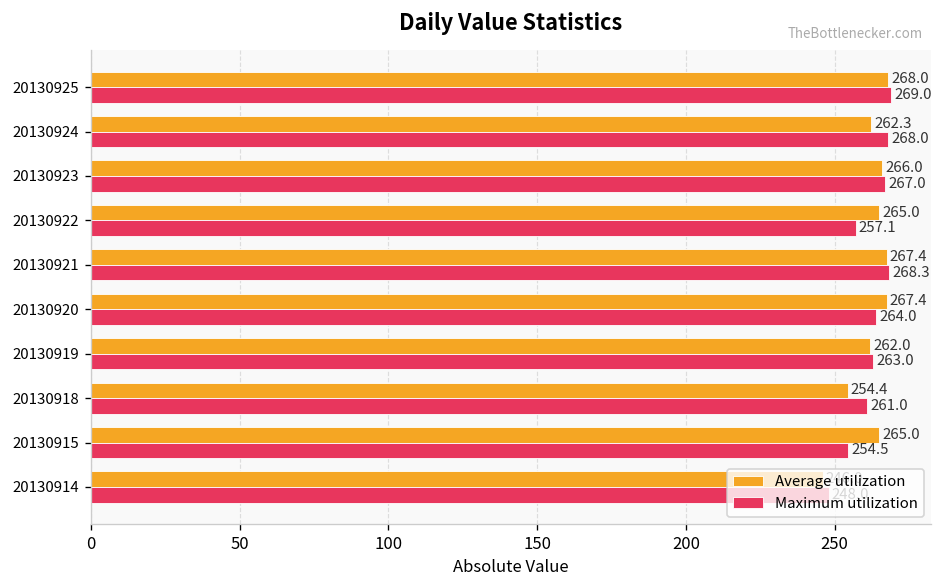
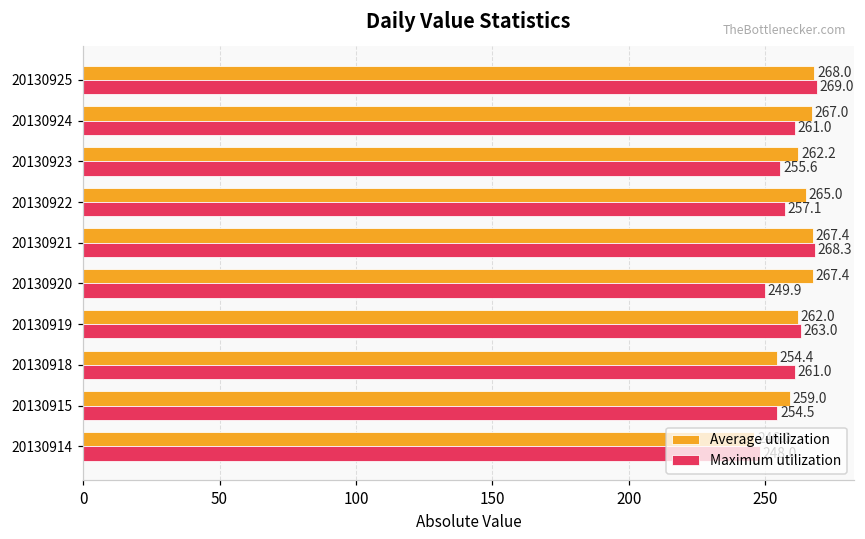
  {
    "Average utilization": {
      "20130925": 268.0,
-     "20130924": 262.3,
-     "20130923": 266.0,
+     "20130924": 267.0,
+     "20130923": 262.2,
      "20130922": 265.0,
      "20130921": 267.4,
      "20130920": 267.4,
      "20130919": 262.0,
      "20130918": 254.4,
-     "20130915": 265.0
+     "20130915": 259.0
    },
    "Maximum utilization": {
      "20130925": 269.0,
-     "20130924": 268.0,
-     "20130923": 267.0,
+     "20130924": 261.0,
+     "20130923": 255.6,
      "20130922": 257.1,
      "20130921": 268.3,
-     "20130920": 264.0,
+     "20130920": 249.9,
      "20130919": 263.0,
      "20130918": 261.0,
      "20130915": 254.5
    }
  }
